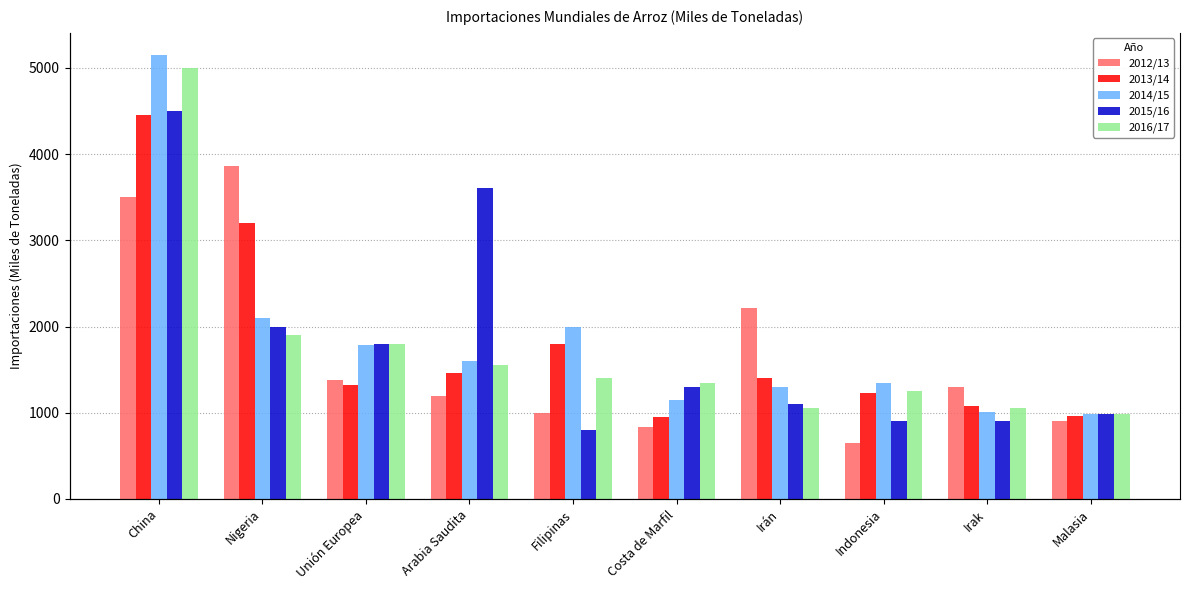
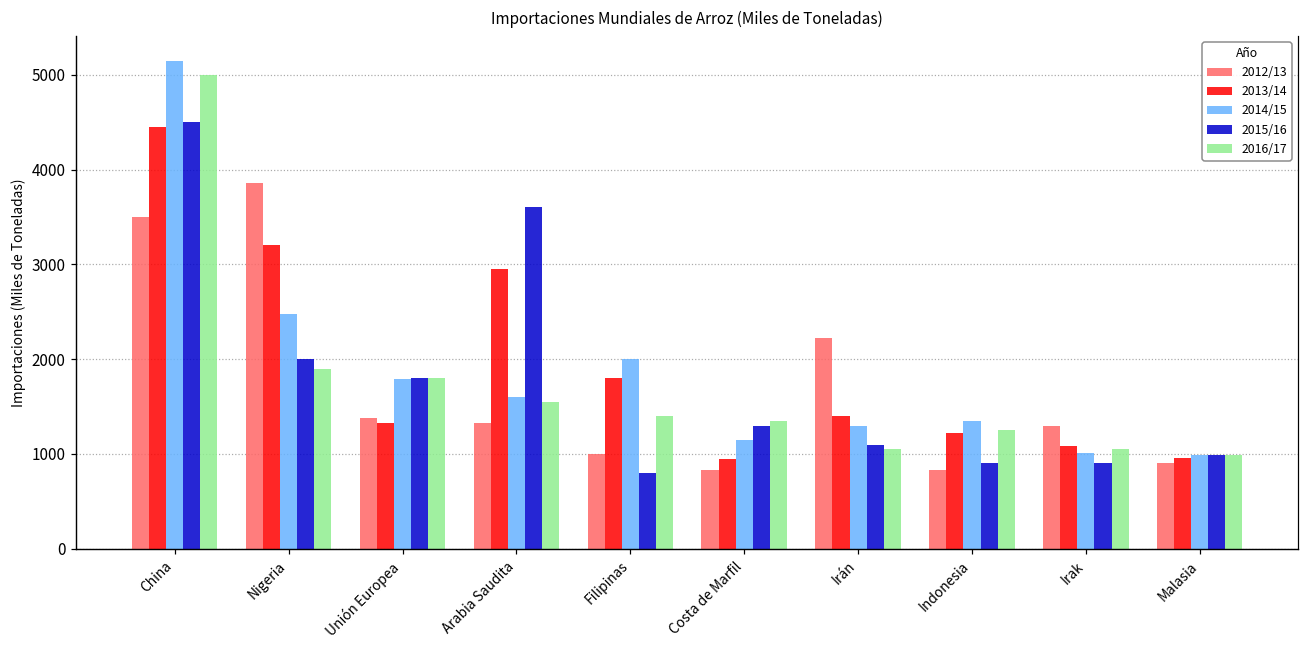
  {
    "2012/13": {
      "China": 3500,
      "Nigeria": 3900,
      "Unión Europea": 1400,
-     "Arabia Saudita": 1200,
+     "Arabia Saudita": 1300,
      "Filipinas": 1000,
      "Costa de Marfil": 800,
      "Irán": 2200,
-     "Indonesia": 700,
+     "Indonesia": 800,
      "Irak": 1300,
      "Malasia": 900
    },
    "2013/14": {
      "China": 4500,
      "Nigeria": 3200,
      "Unión Europea": 1300,
-     "Arabia Saudita": 1500,
+     "Arabia Saudita": 2900,
      "Filipinas": 1800,
      "Costa de Marfil": 1000,
      "Irán": 1400,
      "Indonesia": 1200,
      "Irak": 1100,
      "Malasia": 1000
    },
    "2014/15": {
      "China": 5200,
-     "Nigeria": 2100,
+     "Nigeria": 2500,
      "Unión Europea": 1800,
      "Arabia Saudita": 1600,
      "Filipinas": 2000,
      "Costa de Marfil": 1200,
      "Irán": 1300,
      "Indonesia": 1400,
      "Irak": 1000,
      "Malasia": 1000
    },
    "2015/16": {
      "China": 4500,
      "Nigeria": 2000,
      "Unión Europea": 1800,
      "Arabia Saudita": 3600,
      "Filipinas": 800,
      "Costa de Marfil": 1300,
      "Irán": 1100,
      "Indonesia": 900,
      "Irak": 900,
      "Malasia": 1000
    },
    "2016/17": {
      "China": 5000,
      "Nigeria": 1900,
      "Unión Europea": 1800,
      "Arabia Saudita": 1600,
      "Filipinas": 1400,
      "Costa de Marfil": 1400,
      "Irán": 1100,
      "Indonesia": 1300,
      "Irak": 1100,
      "Malasia": 1000
    }
  }
